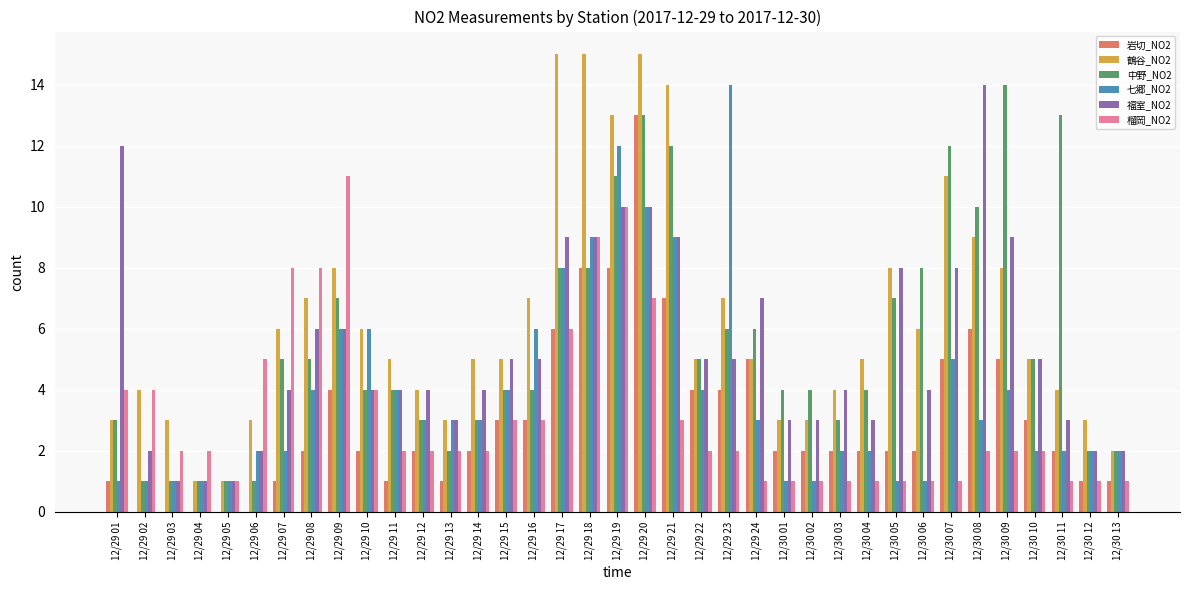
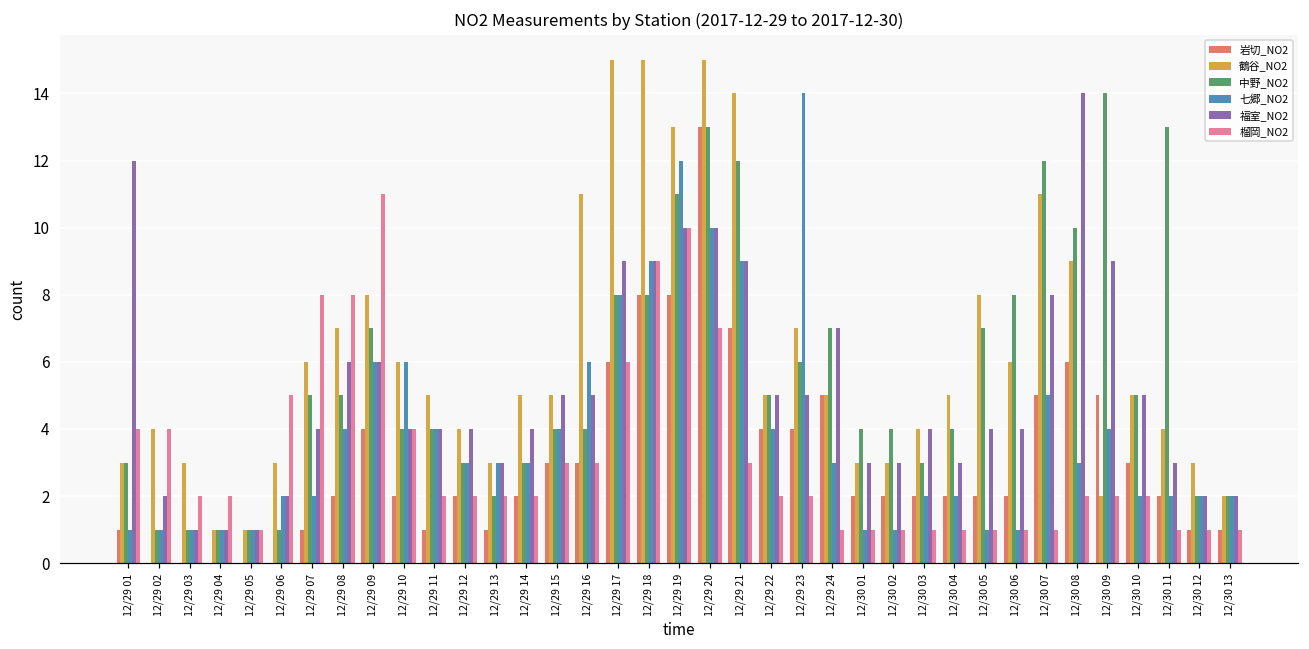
  {
    "鶴谷_NO2": {
      "12/29 01": 3,
      "12/29 02": 4,
      "12/29 03": 3,
      "12/29 04": 1,
      "12/29 05": 1,
      "12/29 06": 3,
      "12/29 07": 6,
      "12/29 08": 7,
      "12/29 09": 8,
      "12/29 10": 6,
      "12/29 11": 5,
      "12/29 12": 4,
      "12/29 13": 3,
      "12/29 14": 5,
      "12/29 15": 5,
-     "12/29 16": 7,
+     "12/29 16": 11,
      "12/29 17": 15,
      "12/29 18": 15,
      "12/29 19": 13,
      "12/29 20": 15,
      "12/29 21": 14,
      "12/29 22": 5,
      "12/29 23": 7,
      "12/29 24": 5,
      "12/30 01": 3,
      "12/30 02": 3,
      "12/30 03": 4,
      "12/30 04": 5,
      "12/30 05": 8,
      "12/30 06": 6,
      "12/30 07": 11,
      "12/30 08": 9,
-     "12/30 09": 8,
+     "12/30 09": 2,
      "12/30 10": 5,
      "12/30 11": 4,
      "12/30 12": 3,
      "12/30 13": 2
    },
    "中野_NO2": {
      "12/29 01": 3,
      "12/29 02": 1,
      "12/29 03": 1,
      "12/29 04": 1,
      "12/29 05": 1,
      "12/29 06": 1,
      "12/29 07": 5,
      "12/29 08": 5,
      "12/29 09": 7,
      "12/29 10": 4,
      "12/29 11": 4,
      "12/29 12": 3,
      "12/29 13": 2,
      "12/29 14": 3,
      "12/29 15": 4,
      "12/29 16": 4,
      "12/29 17": 8,
      "12/29 18": 8,
      "12/29 19": 11,
      "12/29 20": 13,
      "12/29 21": 12,
      "12/29 22": 5,
      "12/29 23": 6,
-     "12/29 24": 6,
+     "12/29 24": 7,
      "12/30 01": 4,
      "12/30 02": 4,
      "12/30 03": 3,
      "12/30 04": 4,
      "12/30 05": 7,
      "12/30 06": 8,
      "12/30 07": 12,
      "12/30 08": 10,
      "12/30 09": 14,
      "12/30 10": 5,
      "12/30 11": 13,
      "12/30 12": 2,
      "12/30 13": 2
    },
    "七郷_NO2": {
      "12/29 01": 1,
      "12/29 02": 1,
      "12/29 03": 1,
      "12/29 04": 1,
      "12/29 05": 1,
      "12/29 06": 2,
      "12/29 07": 2,
      "12/29 08": 4,
      "12/29 09": 6,
      "12/29 10": 6,
      "12/29 11": 4,
      "12/29 12": 3,
      "12/29 13": 3,
      "12/29 14": 3,
      "12/29 15": 4,
      "12/29 16": 6,
      "12/29 17": 8,
      "12/29 18": 9,
      "12/29 19": 12,
      "12/29 20": 10,
      "12/29 21": 9,
      "12/29 22": 4,
      "12/29 23": 14,
      "12/29 24": 3,
      "12/30 01": 1,
      "12/30 02": 1,
      "12/30 03": 2,
      "12/30 04": 2,
      "12/30 05": 1,
      "12/30 06": 1,
      "12/30 07": 5,
      "12/30 08": 3,
      "12/30 09": 4,
      "12/30 10": 2,
      "12/30 11": 2,
      "12/30 12": 2,
      "12/30 13": 2
    },
    "福室_NO2": {
      "12/29 01": 12,
      "12/29 02": 2,
      "12/29 03": 1,
      "12/29 04": 1,
      "12/29 05": 1,
      "12/29 06": 2,
      "12/29 07": 4,
      "12/29 08": 6,
      "12/29 09": 6,
      "12/29 10": 4,
      "12/29 11": 4,
      "12/29 12": 4,
      "12/29 13": 3,
      "12/29 14": 4,
      "12/29 15": 5,
      "12/29 16": 5,
      "12/29 17": 9,
      "12/29 18": 9,
      "12/29 19": 10,
      "12/29 20": 10,
      "12/29 21": 9,
      "12/29 22": 5,
      "12/29 23": 5,
      "12/29 24": 7,
      "12/30 01": 3,
      "12/30 02": 3,
      "12/30 03": 4,
      "12/30 04": 3,
-     "12/30 05": 8,
+     "12/30 05": 4,
      "12/30 06": 4,
      "12/30 07": 8,
      "12/30 08": 14,
      "12/30 09": 9,
      "12/30 10": 5,
      "12/30 11": 3,
      "12/30 12": 2,
      "12/30 13": 2
    }
  }
